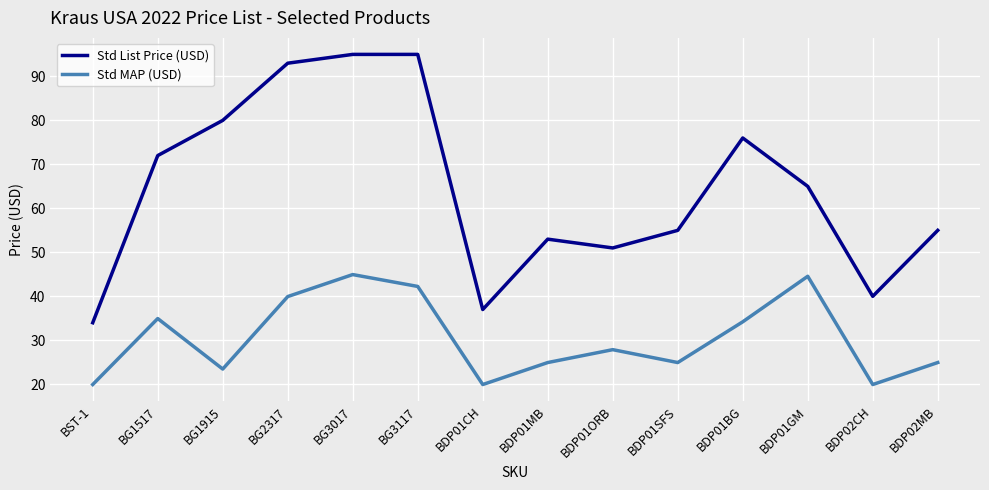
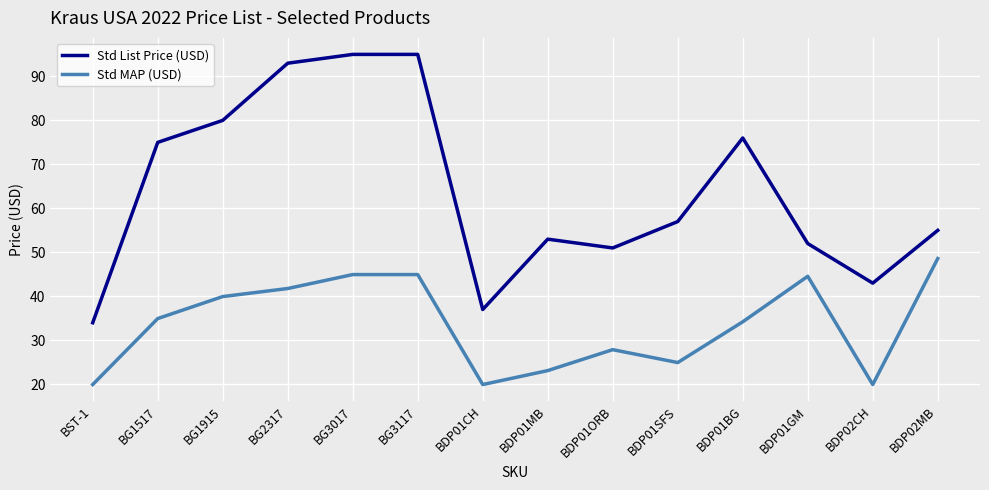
  {
    "Std List Price (USD)": {
      "BST-1": 34,
-     "BG1517": 72,
+     "BG1517": 75,
      "BG1915": 80,
      "BG2317": 93,
      "BG3017": 95,
      "BG3117": 95,
      "BDP01CH": 37,
      "BDP01MB": 53,
      "BDP01ORB": 51,
-     "BDP01SFS": 55,
+     "BDP01SFS": 57,
      "BDP01BG": 76,
-     "BDP01GM": 65,
-     "BDP02CH": 40,
+     "BDP01GM": 52,
+     "BDP02CH": 43,
      "BDP02MB": 55
    },
    "Std MAP (USD)": {
      "BST-1": 20,
      "BG1517": 35,
-     "BG1915": 23,
-     "BG2317": 40,
+     "BG1915": 40,
+     "BG2317": 42,
      "BG3017": 45,
-     "BG3117": 42,
+     "BG3117": 45,
      "BDP01CH": 20,
-     "BDP01MB": 25,
+     "BDP01MB": 23,
      "BDP01ORB": 28,
      "BDP01SFS": 25,
      "BDP01BG": 34,
      "BDP01GM": 45,
      "BDP02CH": 20,
-     "BDP02MB": 25
+     "BDP02MB": 49
    }
  }
